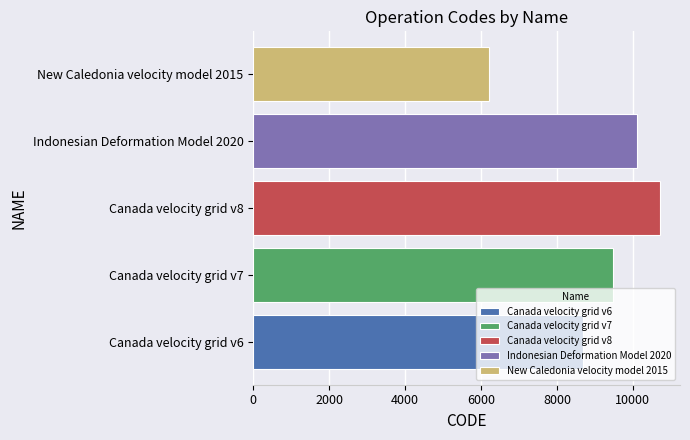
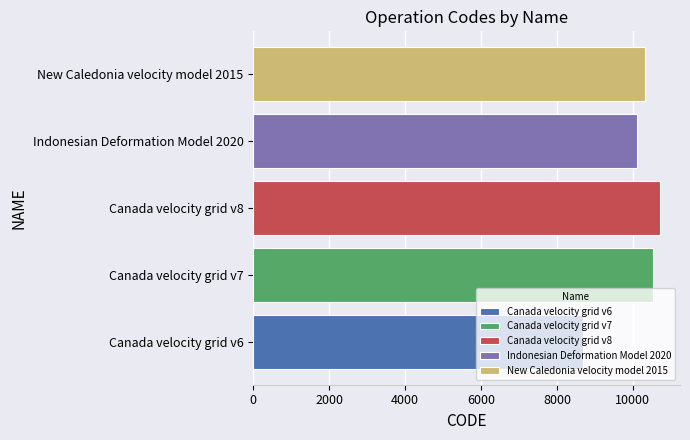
  {
-   "New Caledonia velocity model 2015": 6200,
+   "New Caledonia velocity model 2015": 10300,
    "Indonesian Deformation Model 2020": 10100,
    "Canada velocity grid v8": 10700,
-   "Canada velocity grid v7": 9500
+   "Canada velocity grid v7": 10500
  }
